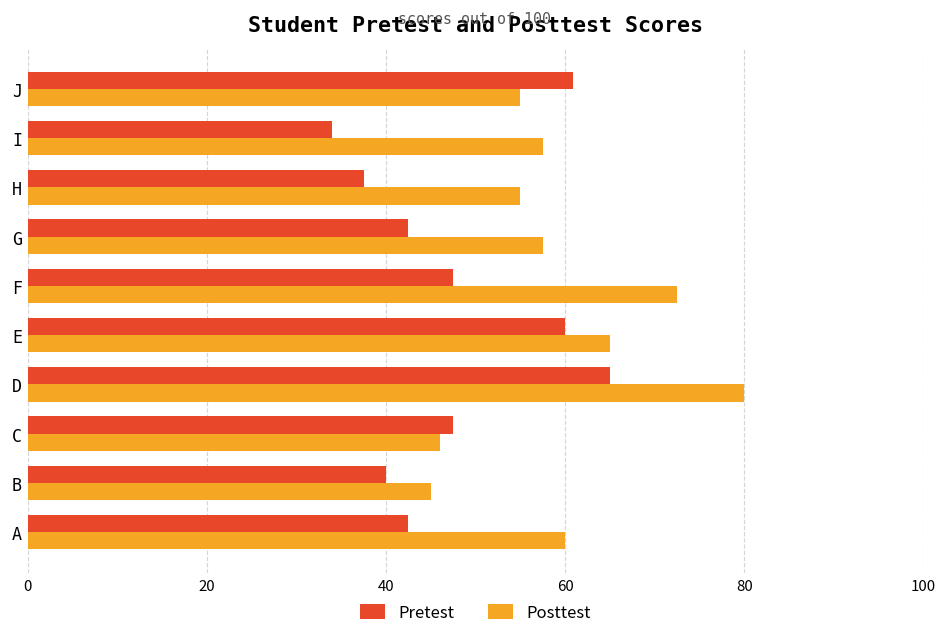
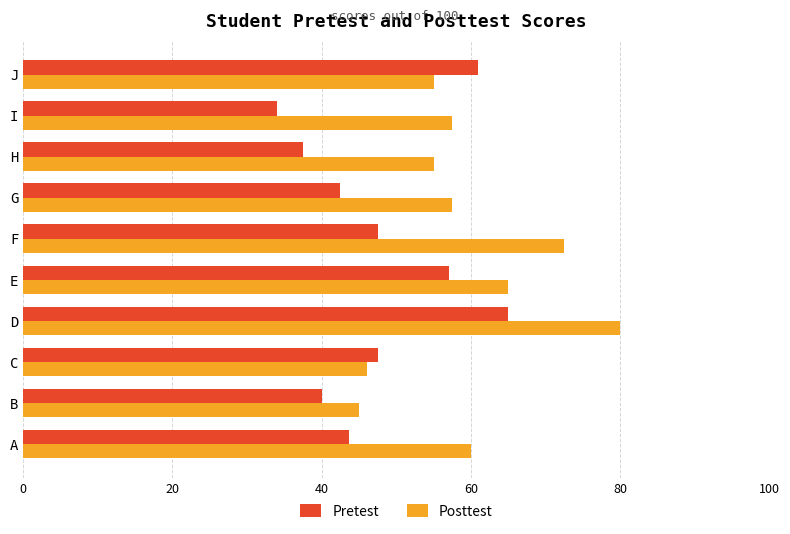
  {
    "Pretest": {
      "J": 61,
      "I": 34,
      "H": 38,
      "G": 43,
      "F": 48,
-     "E": 60,
+     "E": 57,
      "D": 65,
      "C": 48,
      "B": 40,
-     "A": 43
+     "A": 44
    },
    "Posttest": {
      "J": 55,
      "I": 58,
      "H": 55,
      "G": 58,
      "F": 73,
      "E": 65,
      "D": 80,
      "C": 46,
      "B": 45,
      "A": 60
    }
  }
